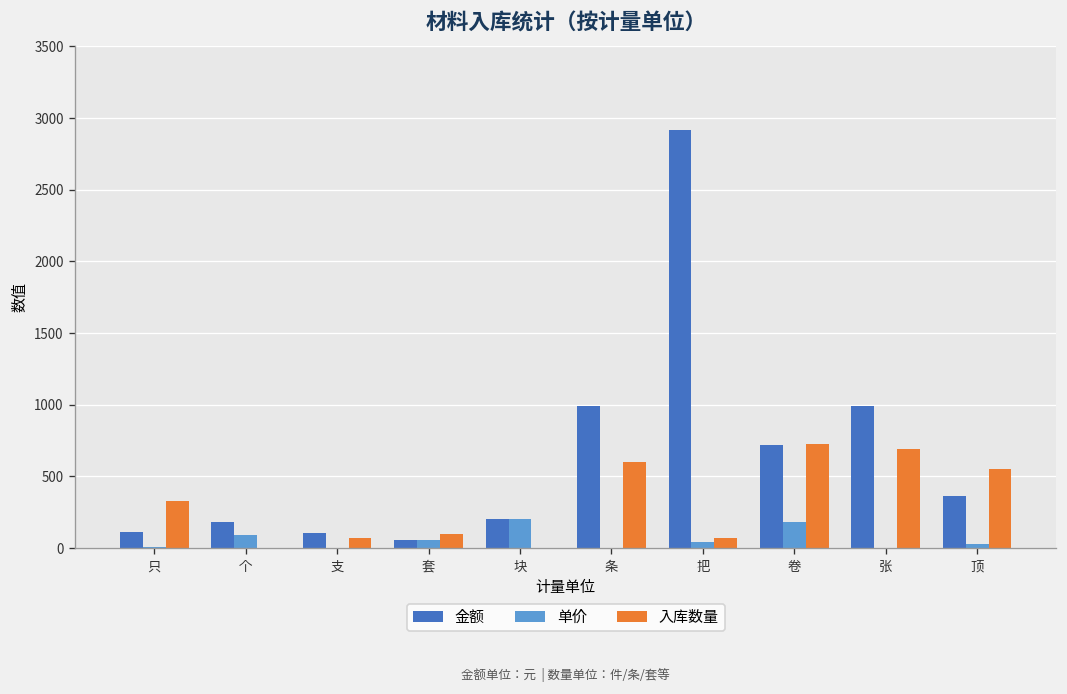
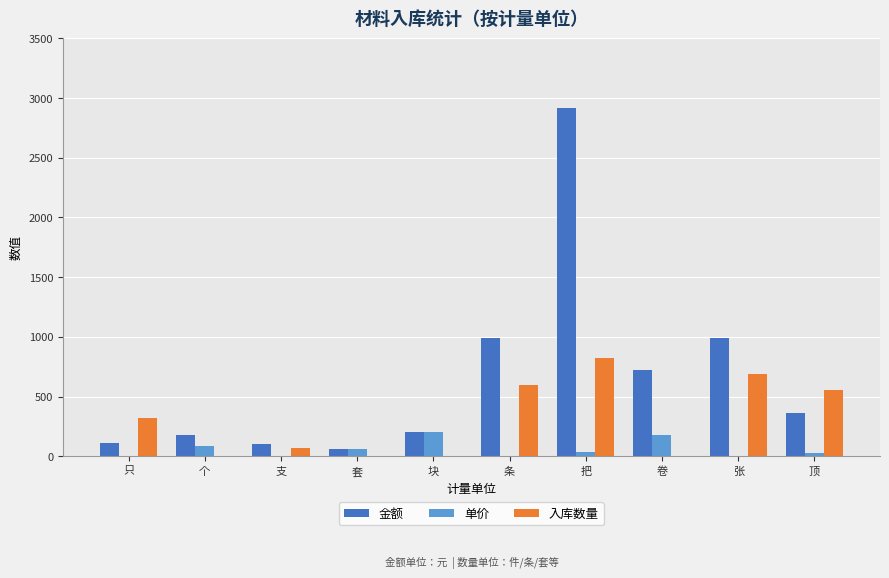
  {
    "入库数量": {
      "只": 330,
      "支": 70,
-     "套": 100,
+     "套": 0,
      "条": 600,
-     "把": 70,
-     "卷": 730,
+     "把": 830,
+     "卷": 0,
      "张": 690,
      "顶": 550
    }
  }
